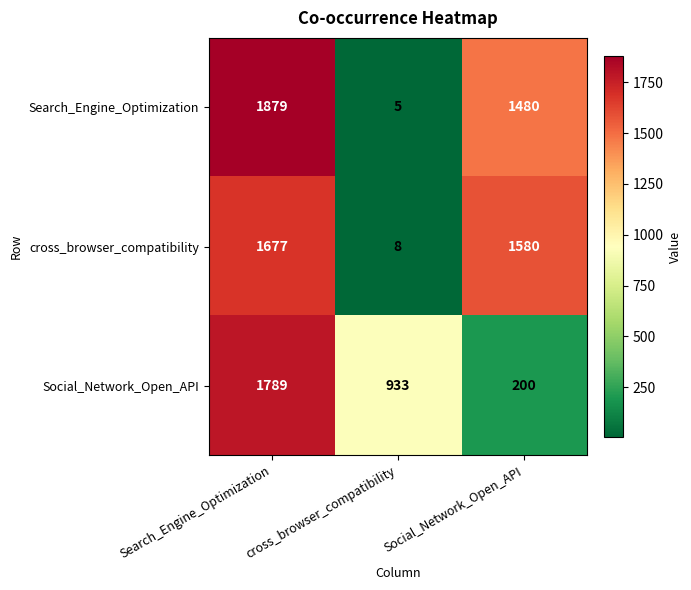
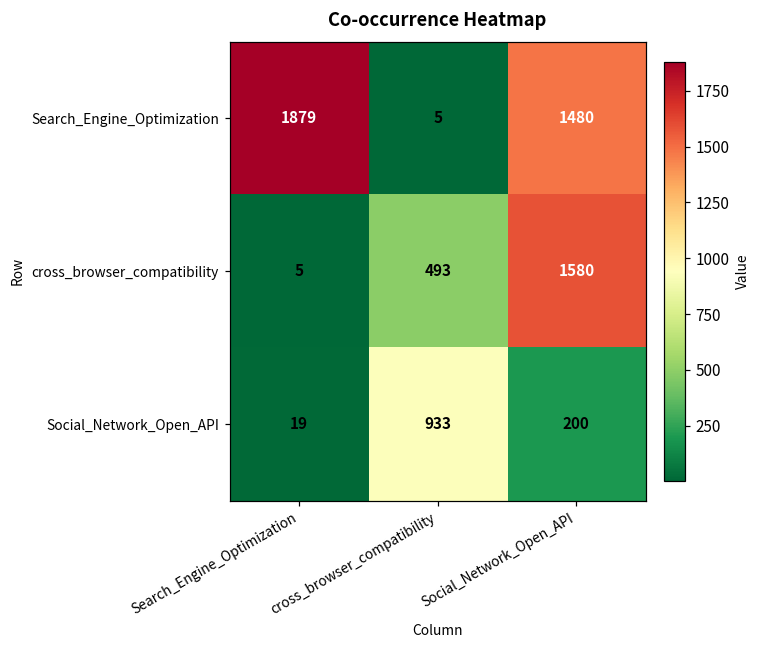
  {
    "Search_Engine_Optimization": {
      "Search_Engine_Optimization": 1879,
      "cross_browser_compatibility": 5,
      "Social_Network_Open_API": 1480
    },
    "cross_browser_compatibility": {
-     "Search_Engine_Optimization": 1677,
-     "cross_browser_compatibility": 8,
+     "Search_Engine_Optimization": 5,
+     "cross_browser_compatibility": 493,
      "Social_Network_Open_API": 1580
    },
    "Social_Network_Open_API": {
-     "Search_Engine_Optimization": 1789,
+     "Search_Engine_Optimization": 19,
      "cross_browser_compatibility": 933,
      "Social_Network_Open_API": 200
    }
  }
